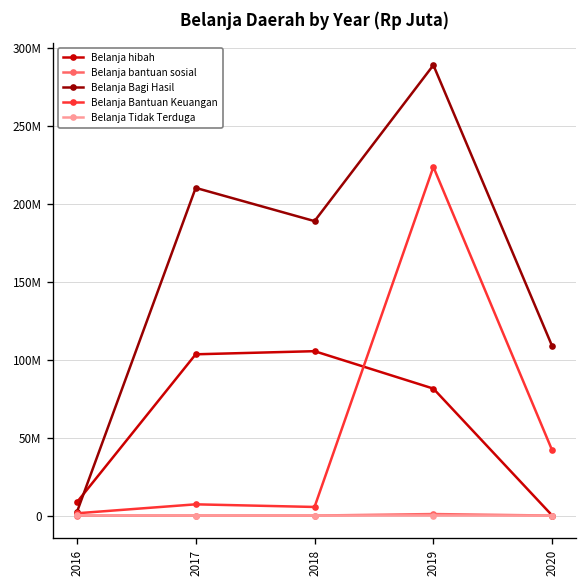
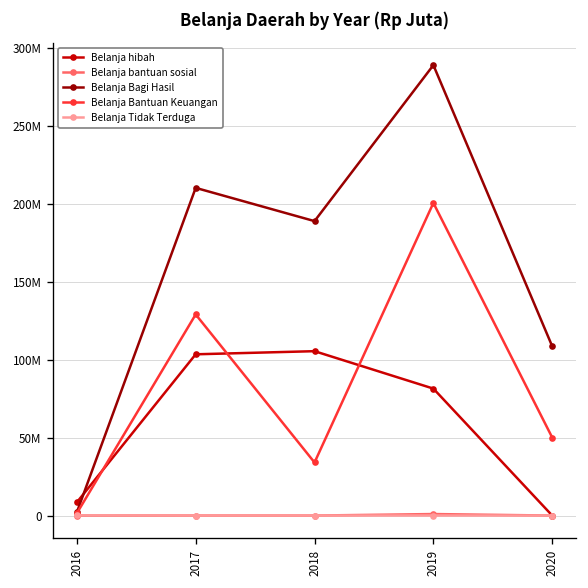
  {
    "Belanja Bantuan Keuangan": {
-     "2017": 7000000,
-     "2018": 6000000,
-     "2019": 224000000,
-     "2020": 42000000
+     "2017": 129000000,
+     "2018": 34000000,
+     "2019": 201000000,
+     "2020": 50000000
    }
  }
